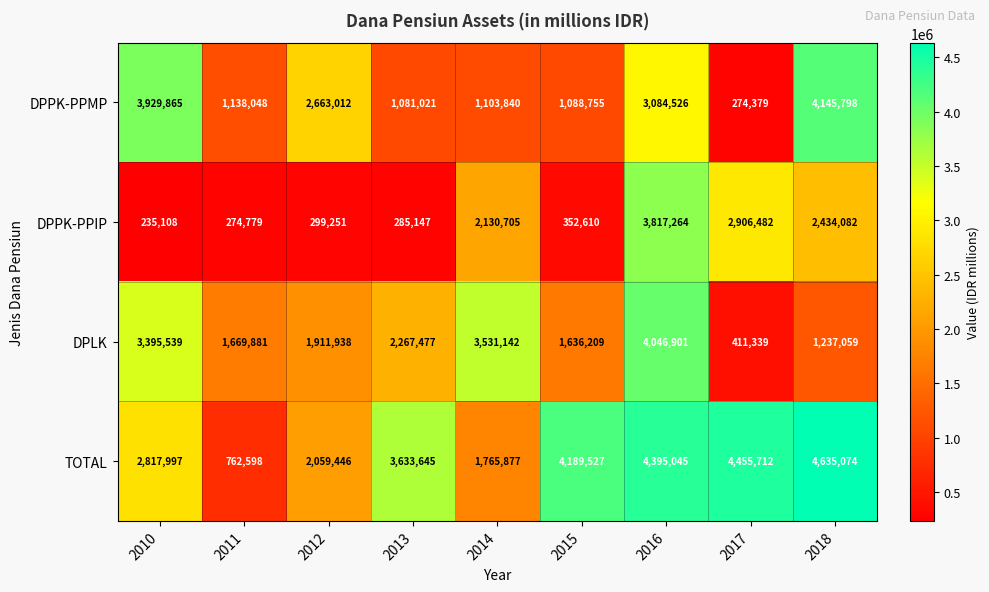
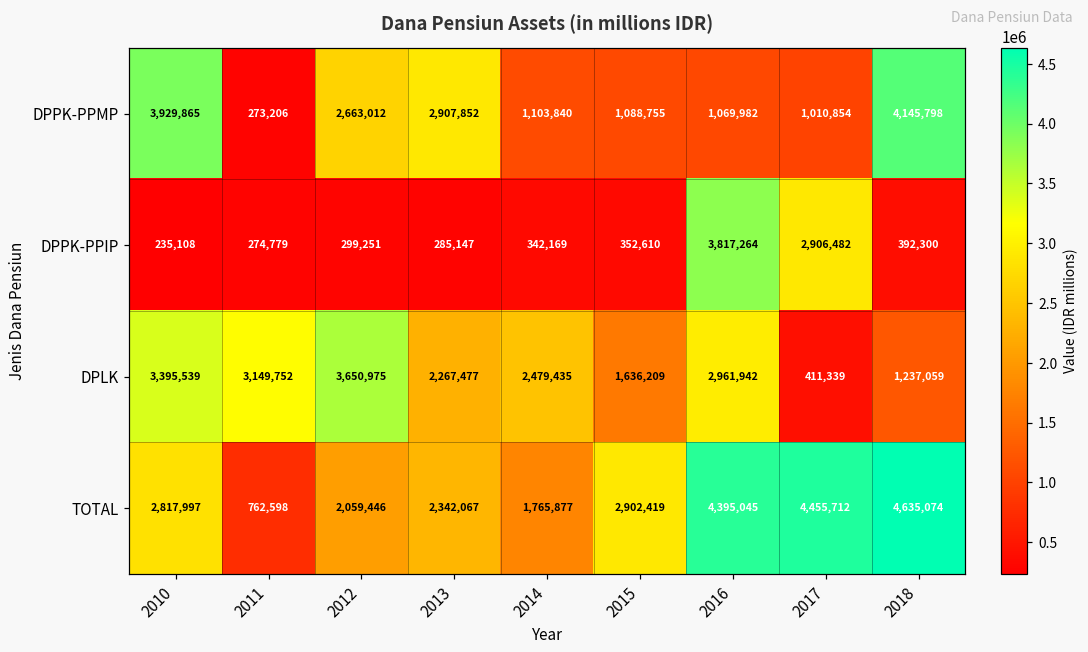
  {
    "DPPK-PPMP": {
      "2010": "3,929,865",
-     "2011": "1,138,048",
+     "2011": "273,206",
      "2012": "2,663,012",
-     "2013": "1,081,021",
+     "2013": "2,907,852",
      "2014": "1,103,840",
      "2015": "1,088,755",
-     "2016": "3,084,526",
-     "2017": "274,379",
+     "2016": "1,069,982",
+     "2017": "1,010,854",
      "2018": "4,145,798"
    },
    "DPPK-PPIP": {
      "2010": "235,108",
      "2011": "274,779",
      "2012": "299,251",
      "2013": "285,147",
-     "2014": "2,130,705",
+     "2014": "342,169",
      "2015": "352,610",
      "2016": "3,817,264",
      "2017": "2,906,482",
-     "2018": "2,434,082"
+     "2018": "392,300"
    },
    "DPLK": {
      "2010": "3,395,539",
-     "2011": "1,669,881",
-     "2012": "1,911,938",
+     "2011": "3,149,752",
+     "2012": "3,650,975",
      "2013": "2,267,477",
-     "2014": "3,531,142",
+     "2014": "2,479,435",
      "2015": "1,636,209",
-     "2016": "4,046,901",
+     "2016": "2,961,942",
      "2017": "411,339",
      "2018": "1,237,059"
    },
    "TOTAL": {
      "2010": "2,817,997",
      "2011": "762,598",
      "2012": "2,059,446",
-     "2013": "3,633,645",
+     "2013": "2,342,067",
      "2014": "1,765,877",
-     "2015": "4,189,527",
+     "2015": "2,902,419",
      "2016": "4,395,045",
      "2017": "4,455,712",
      "2018": "4,635,074"
    }
  }
